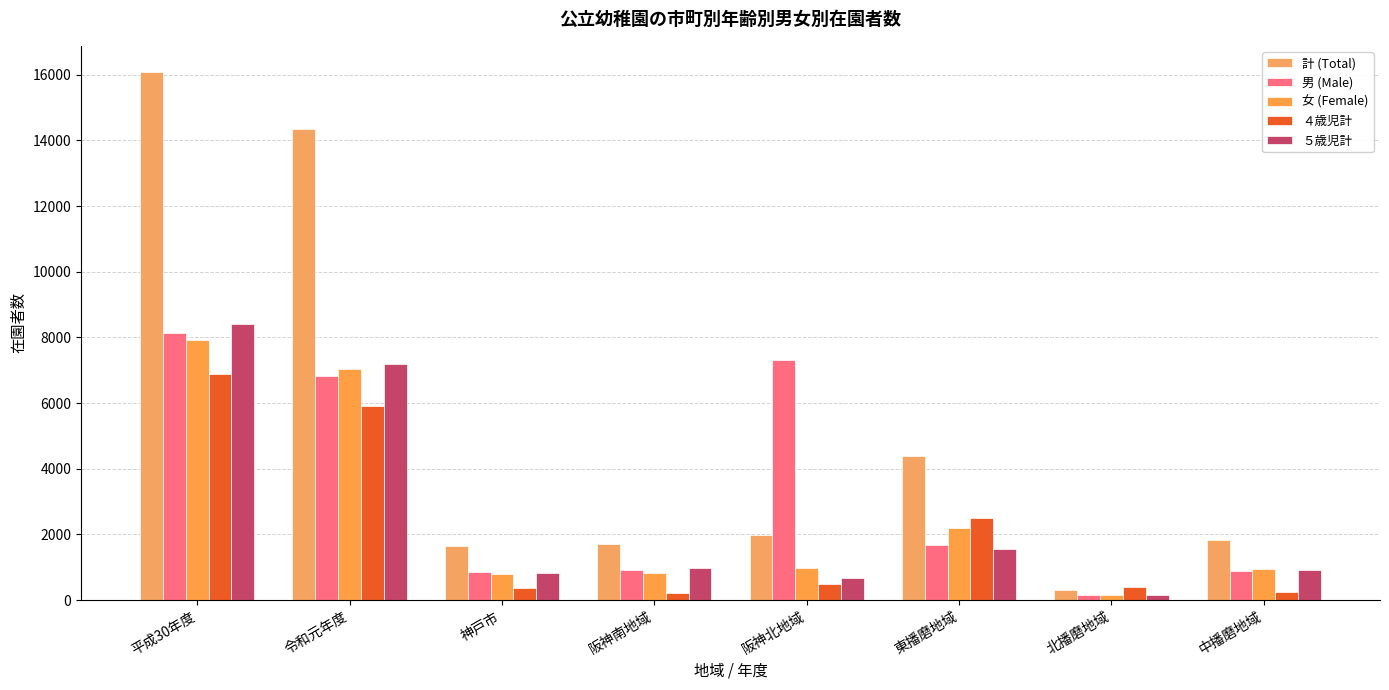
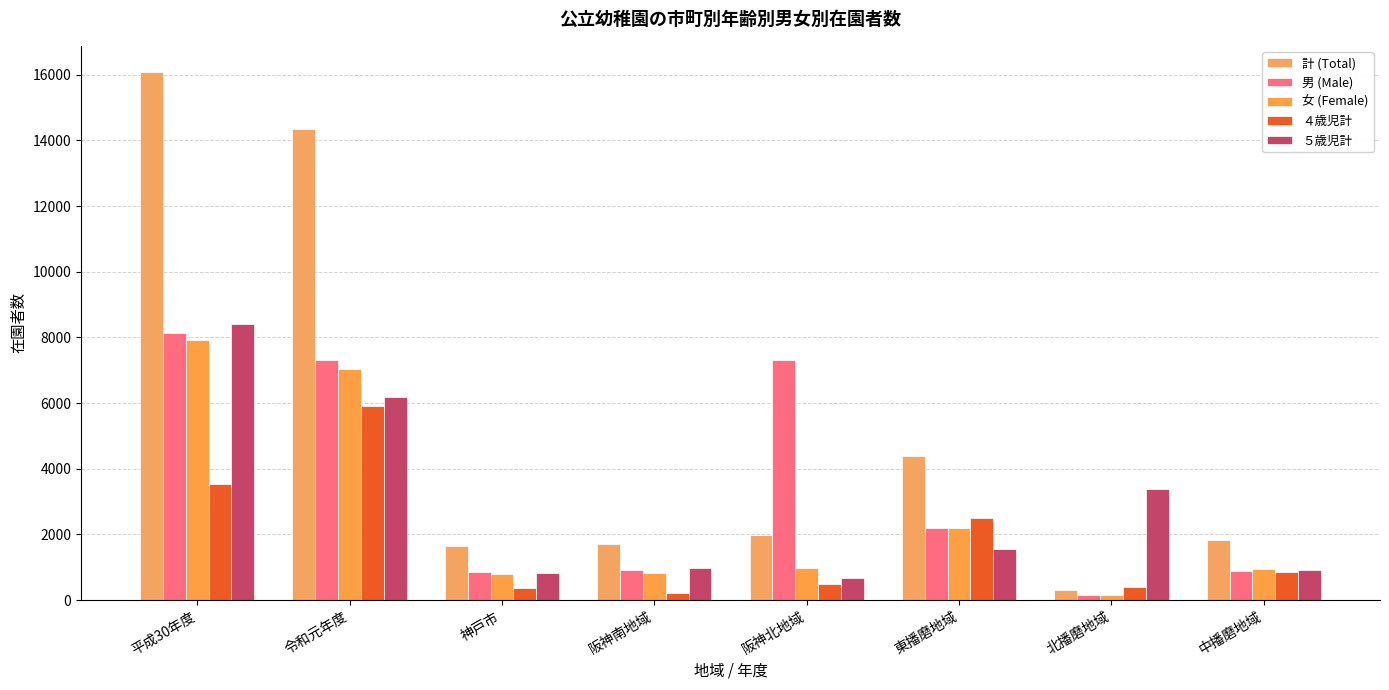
  {
    "男 (Male)": {
      "平成30年度": 8100,
-     "令和元年度": 6800,
+     "令和元年度": 7300,
      "神戸市": 800,
      "阪神南地域": 900,
      "阪神北地域": 7300,
-     "東播磨地域": 1700,
+     "東播磨地域": 2200,
      "北播磨地域": 200,
      "中播磨地域": 900
    },
    "４歳児計": {
-     "平成30年度": 6900,
+     "平成30年度": 3500,
      "令和元年度": 5900,
      "神戸市": 400,
      "阪神南地域": 200,
      "阪神北地域": 500,
      "東播磨地域": 2500,
      "北播磨地域": 400,
-     "中播磨地域": 200
+     "中播磨地域": 900
    },
    "５歳児計": {
      "平成30年度": 8400,
-     "令和元年度": 7200,
+     "令和元年度": 6200,
      "神戸市": 800,
      "阪神南地域": 1000,
      "阪神北地域": 700,
      "東播磨地域": 1500,
-     "北播磨地域": 200,
+     "北播磨地域": 3400,
      "中播磨地域": 900
    }
  }
